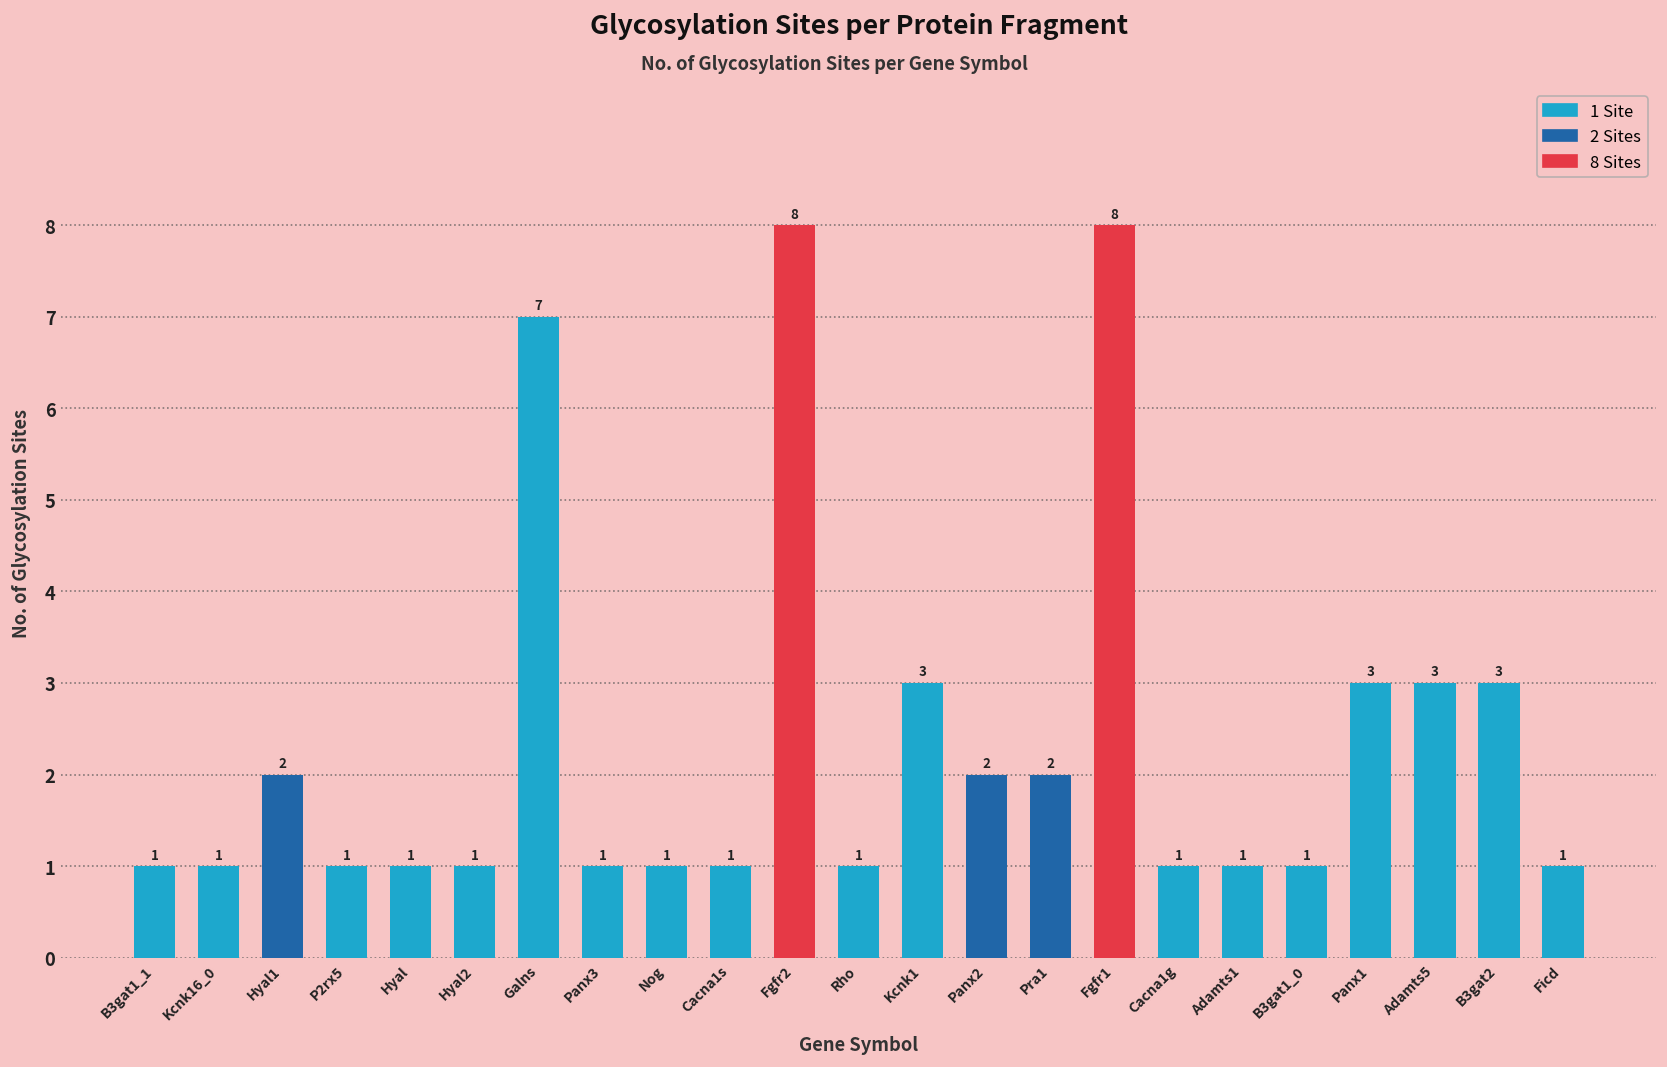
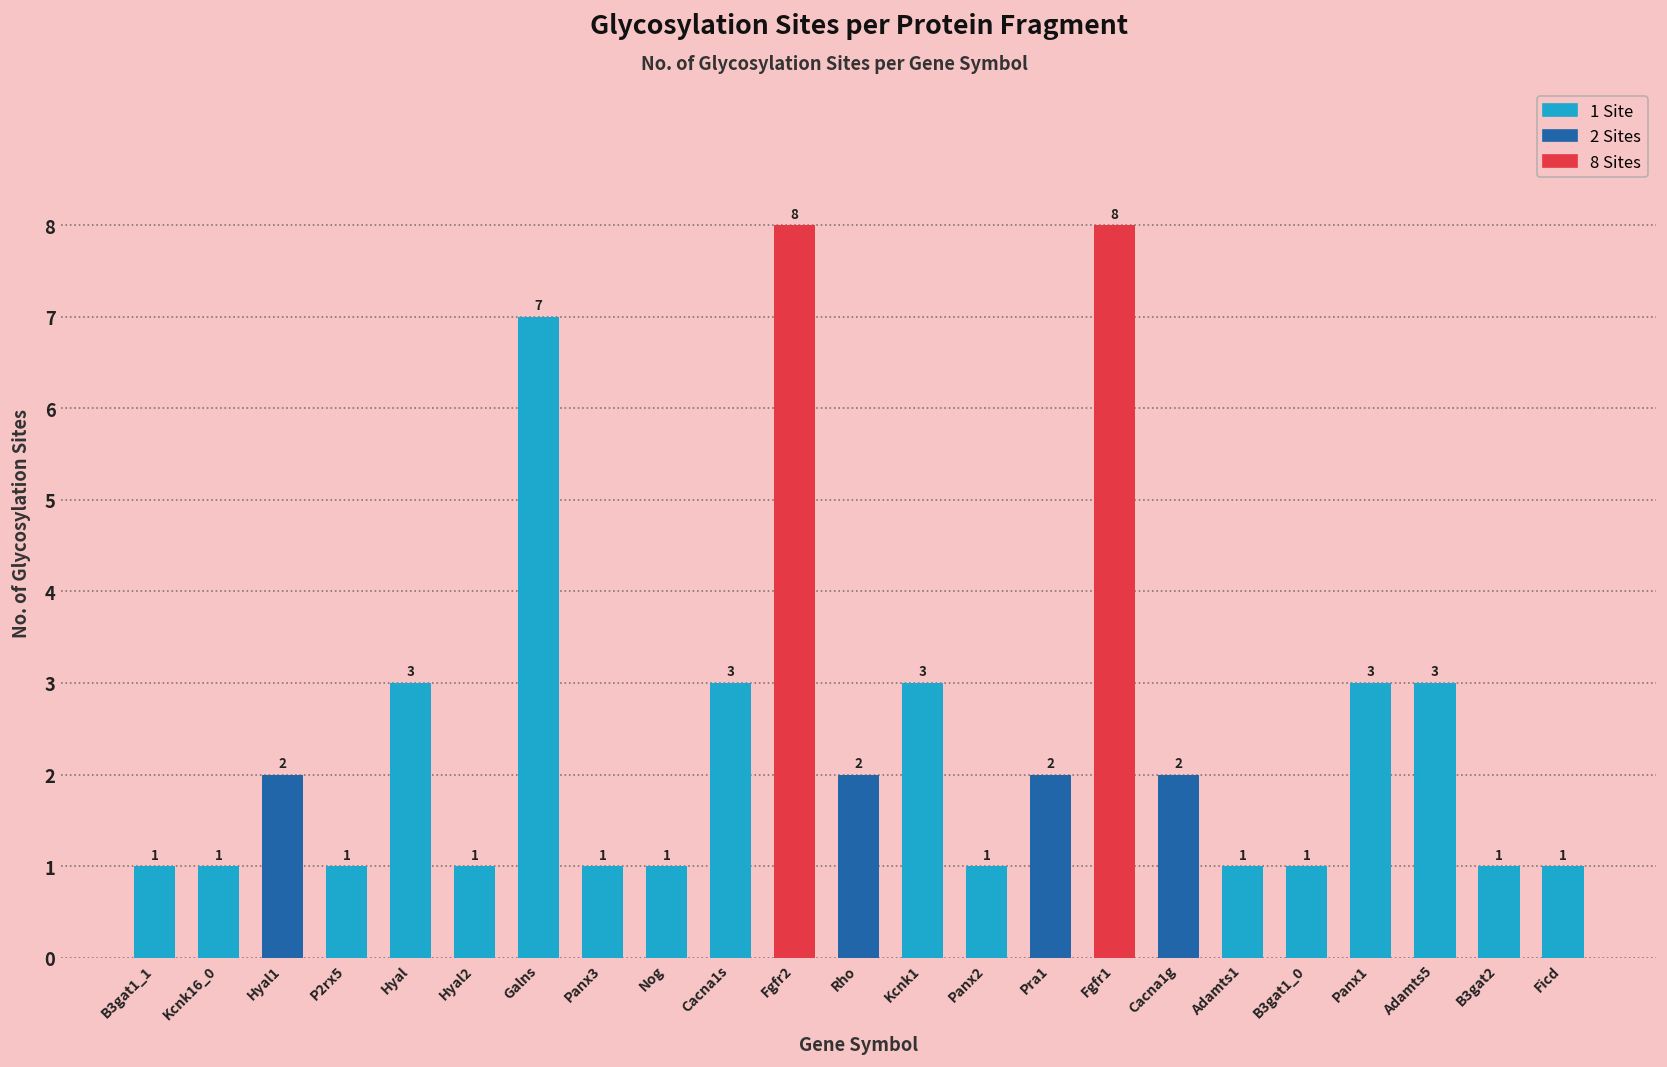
  {
    "B3gat1_1": 1,
    "Kcnk16_0": 1,
    "Hyal1": 2,
    "P2rx5": 1,
-   "Hyal": 1,
+   "Hyal": 3,
    "Hyal2": 1,
    "Galns": 7,
    "Panx3": 1,
    "Nog": 1,
-   "Cacna1s": 1,
+   "Cacna1s": 3,
    "Fgfr2": 8,
-   "Rho": 1,
+   "Rho": 2,
    "Kcnk1": 3,
-   "Panx2": 2,
+   "Panx2": 1,
    "Pra1": 2,
    "Fgfr1": 8,
-   "Cacna1g": 1,
+   "Cacna1g": 2,
    "Adamts1": 1,
    "B3gat1_0": 1,
    "Panx1": 3,
    "Adamts5": 3,
-   "B3gat2": 3,
+   "B3gat2": 1,
    "Ficd": 1
  }
